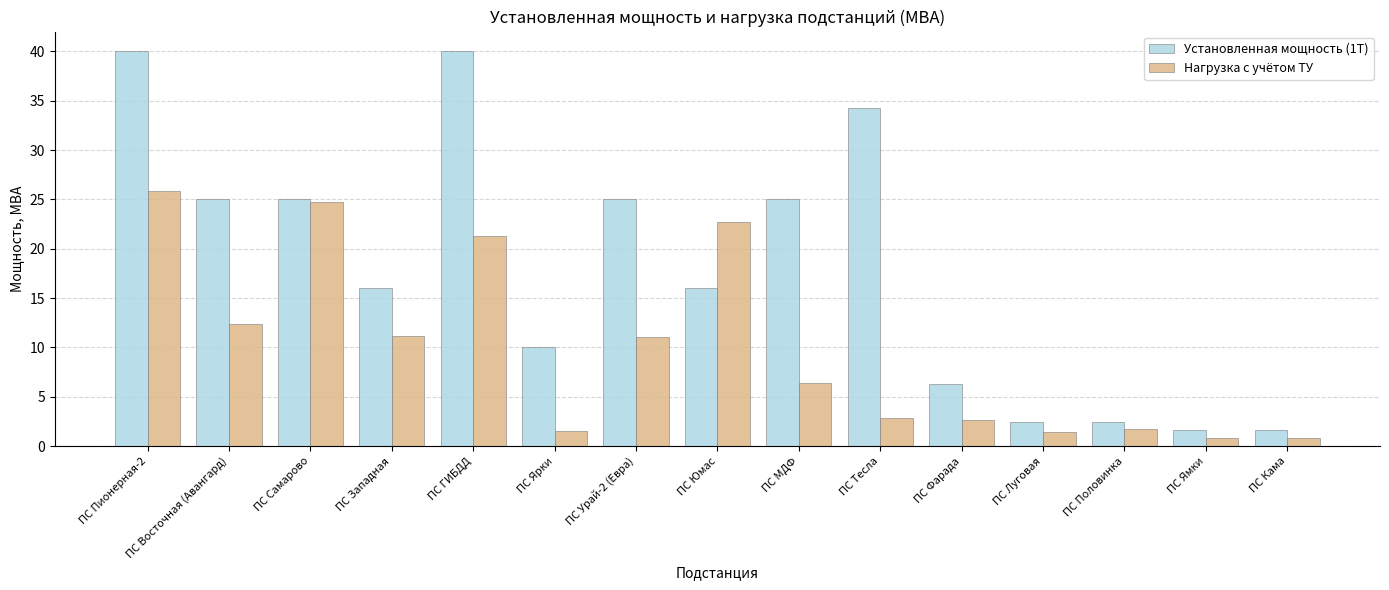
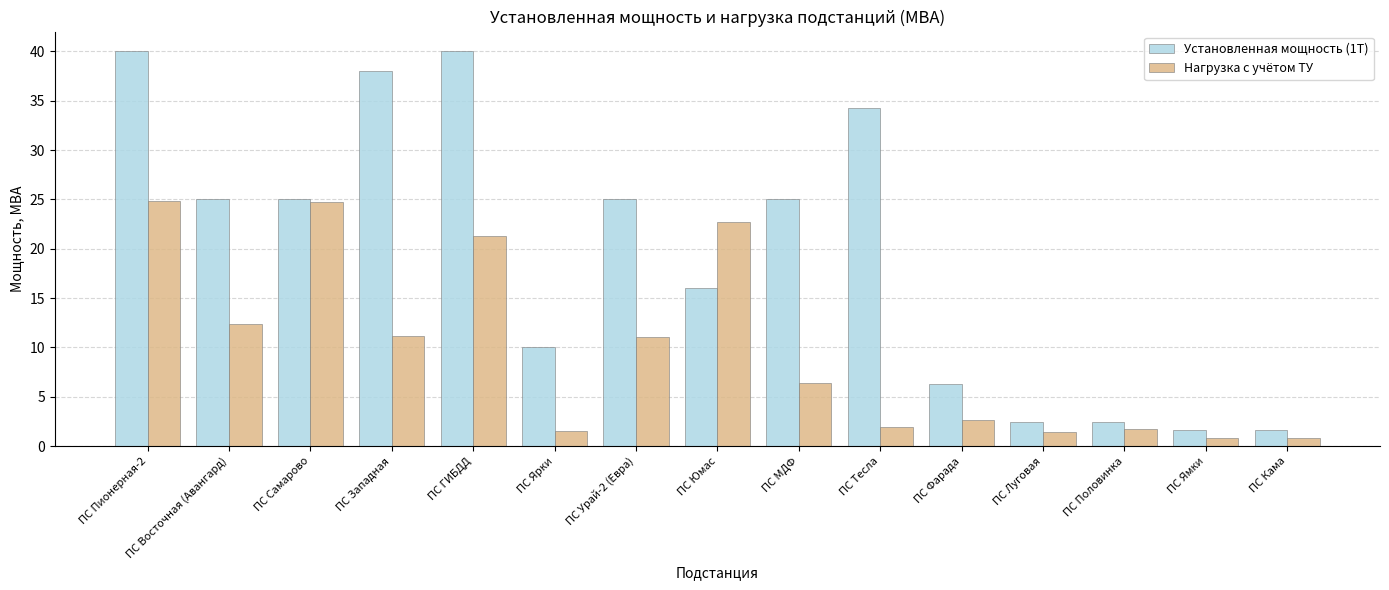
  {
    "Установленная мощность (1Т)": {
      "ПС Пионерная-2": 40,
      "ПС Восточная (Авангард)": 25,
      "ПС Самарово": 25,
-     "ПС Западная": 16,
+     "ПС Западная": 38,
      "ПС ГИБДД": 40,
      "ПС Ярки": 10,
      "ПС Урай-2 (Евра)": 25,
      "ПС Юмас": 16,
      "ПС МДФ": 25,
      "ПС Тесла": 34,
      "ПС Фарада": 6,
      "ПС Луговая": 3,
      "ПС Половинка": 3,
      "ПС Ямки": 2,
      "ПС Кама": 2
    },
    "Нагрузка с учётом ТУ": {
-     "ПС Пионерная-2": 26,
+     "ПС Пионерная-2": 25,
      "ПС Восточная (Авангард)": 12,
      "ПС Самарово": 25,
      "ПС Западная": 11,
      "ПС ГИБДД": 21,
      "ПС Ярки": 2,
      "ПС Урай-2 (Евра)": 11,
      "ПС Юмас": 23,
      "ПС МДФ": 6,
-     "ПС Тесла": 3,
+     "ПС Тесла": 2,
      "ПС Фарада": 3,
      "ПС Луговая": 1,
      "ПС Половинка": 2,
      "ПС Ямки": 1,
      "ПС Кама": 1
    }
  }
